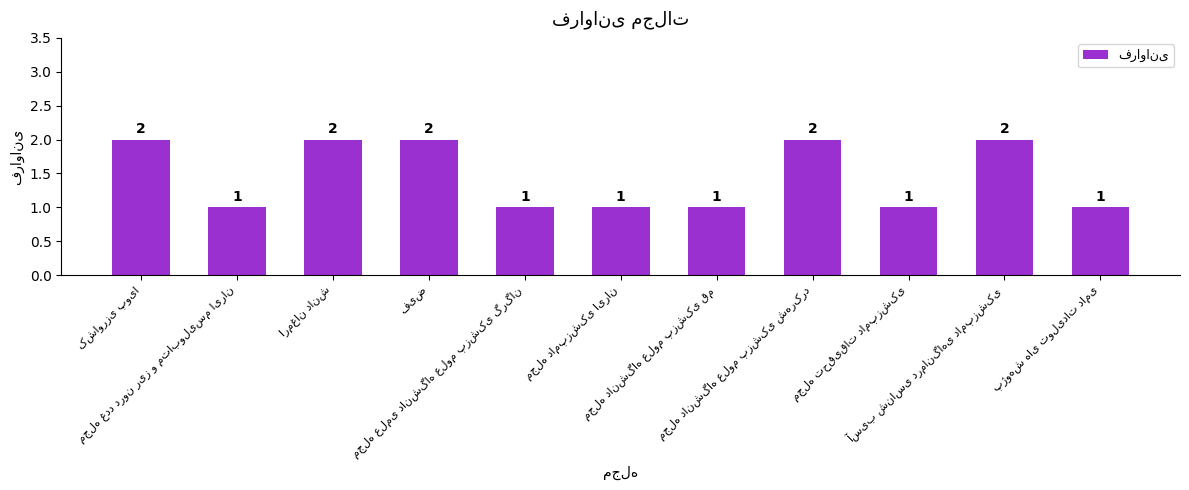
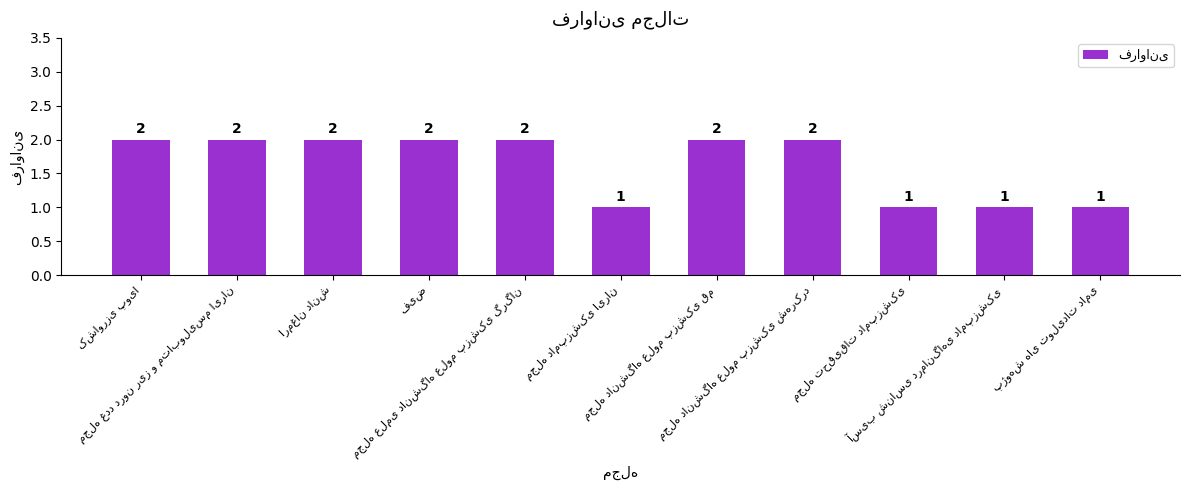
  {
    "کشاورزی پویا": 2,
-   "مجله غدد درون ریز و متابولیسم ایران": 1,
+   "مجله غدد درون ریز و متابولیسم ایران": 2,
    "ارمغان دانش": 2,
    "فیض": 2,
-   "مجله علمی دانشگاه علوم پزشکی گرگان": 1,
+   "مجله علمی دانشگاه علوم پزشکی گرگان": 2,
    "مجله دامپزشکی ایران": 1,
-   "مجله دانشگاه علوم پزشکی قم": 1,
+   "مجله دانشگاه علوم پزشکی قم": 2,
    "مجله دانشگاه علوم پزشکی شهرکرد": 2,
    "مجله تحقیقات دامپزشکی": 1,
-   "آسیب شناسی درمانگاهی دامپزشکی": 2,
+   "آسیب شناسی درمانگاهی دامپزشکی": 1,
    "پژوهش های تولیدات دامی": 1
  }
